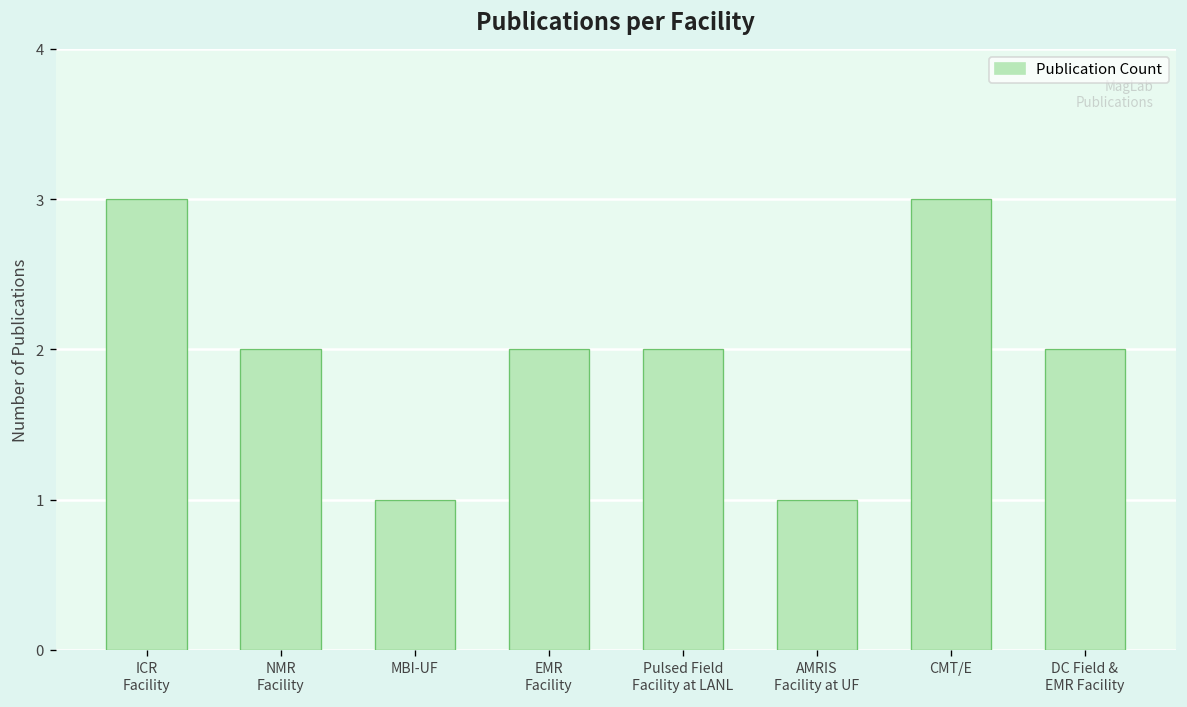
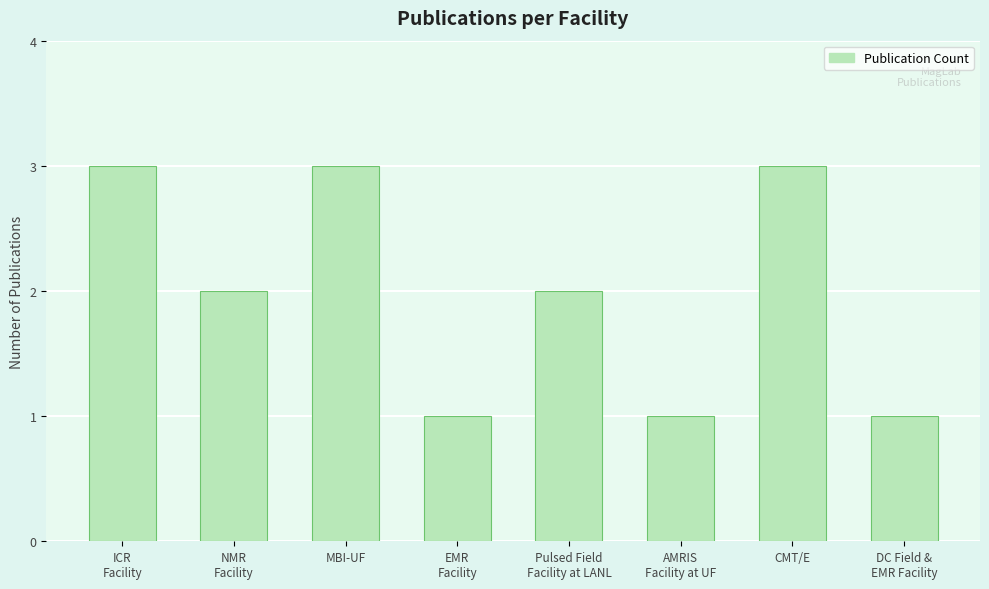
  {
    "ICR Facility": 3,
    "NMR Facility": 2,
-   "MBI-UF": 1,
-   "EMR Facility": 2,
+   "MBI-UF": 3,
+   "EMR Facility": 1,
    "Pulsed Field Facility at LANL": 2,
    "AMRIS Facility at UF": 1,
    "CMT/E": 3,
-   "DC Field & EMR Facility": 2
+   "DC Field & EMR Facility": 1
  }
